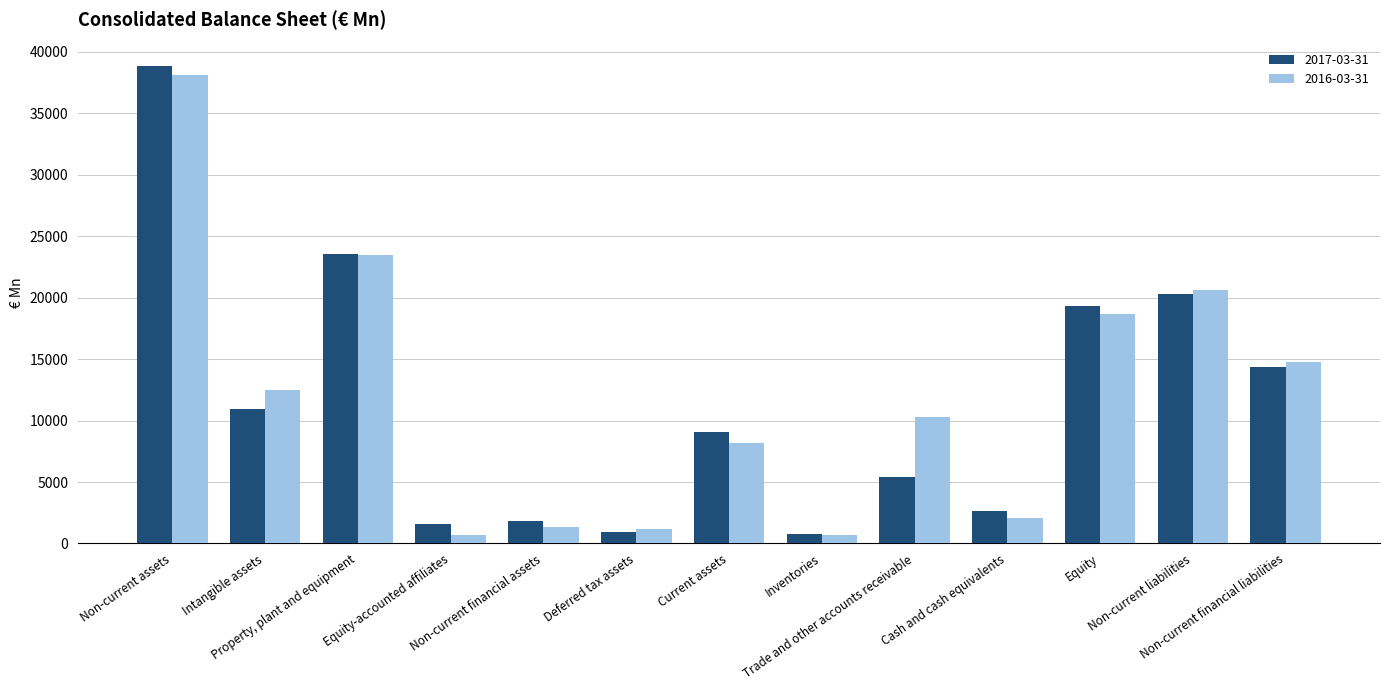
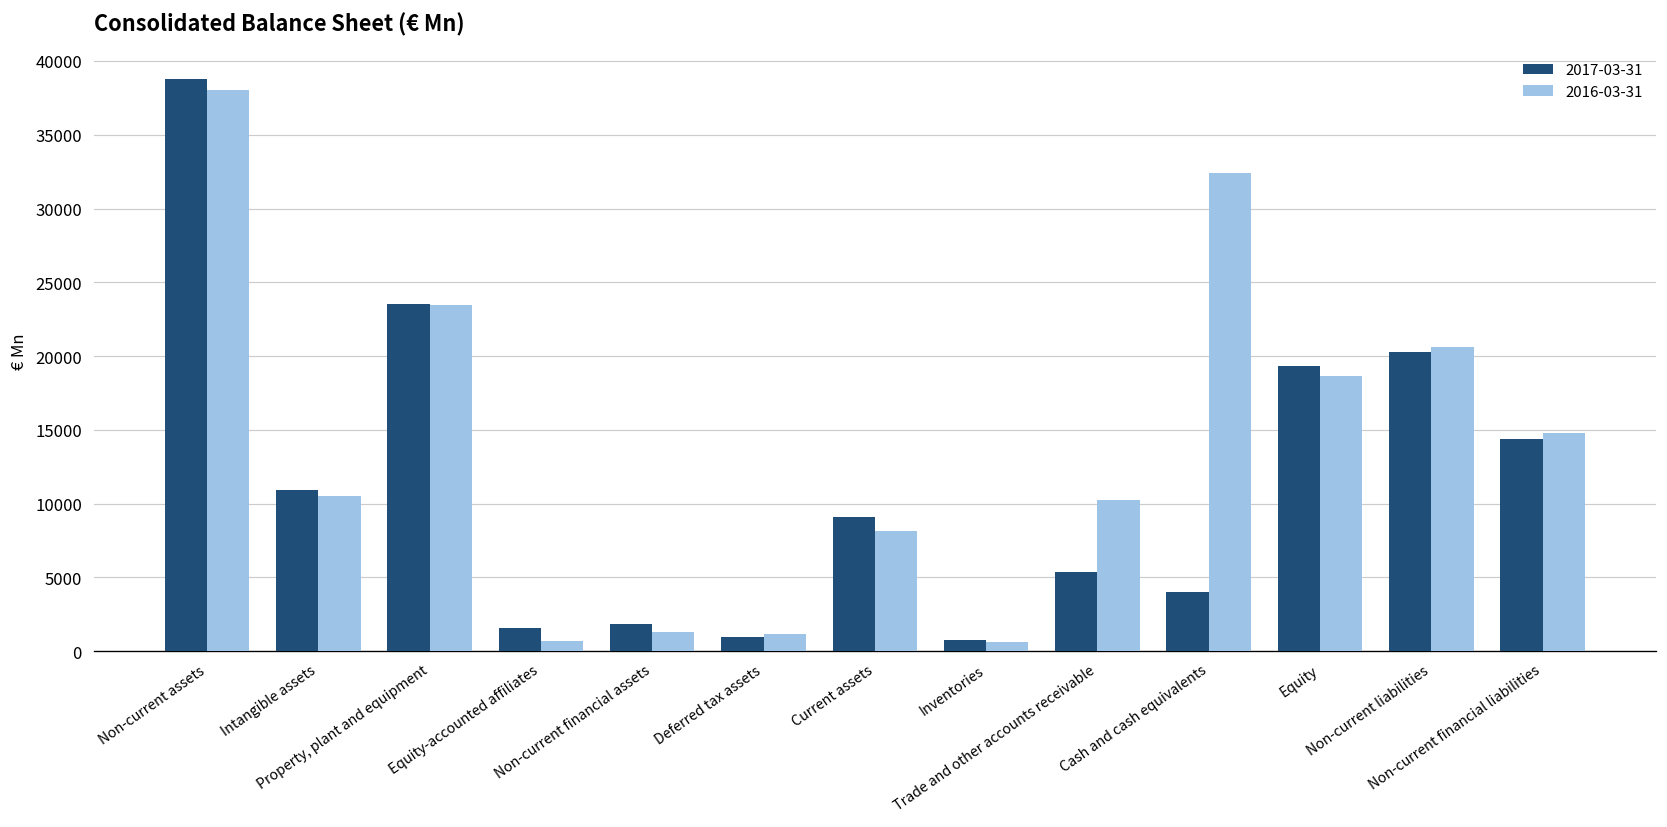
  {
    "2017-03-31": {
      "Non-current assets": 38800,
      "Intangible assets": 10900,
      "Property, plant and equipment": 23600,
      "Equity-accounted affiliates": 1500,
      "Non-current financial assets": 1900,
      "Deferred tax assets": 900,
      "Current assets": 9100,
      "Inventories": 700,
      "Trade and other accounts receivable": 5400,
-     "Cash and cash equivalents": 2700,
+     "Cash and cash equivalents": 4000,
      "Equity": 19300,
      "Non-current liabilities": 20300,
      "Non-current financial liabilities": 14400
    },
    "2016-03-31": {
      "Non-current assets": 38100,
-     "Intangible assets": 12500,
+     "Intangible assets": 10500,
      "Property, plant and equipment": 23400,
      "Equity-accounted affiliates": 700,
      "Non-current financial assets": 1300,
      "Deferred tax assets": 1200,
      "Current assets": 8200,
      "Inventories": 700,
      "Trade and other accounts receivable": 10300,
-     "Cash and cash equivalents": 2100,
+     "Cash and cash equivalents": 32400,
      "Equity": 18700,
      "Non-current liabilities": 20600,
      "Non-current financial liabilities": 14800
    }
  }
